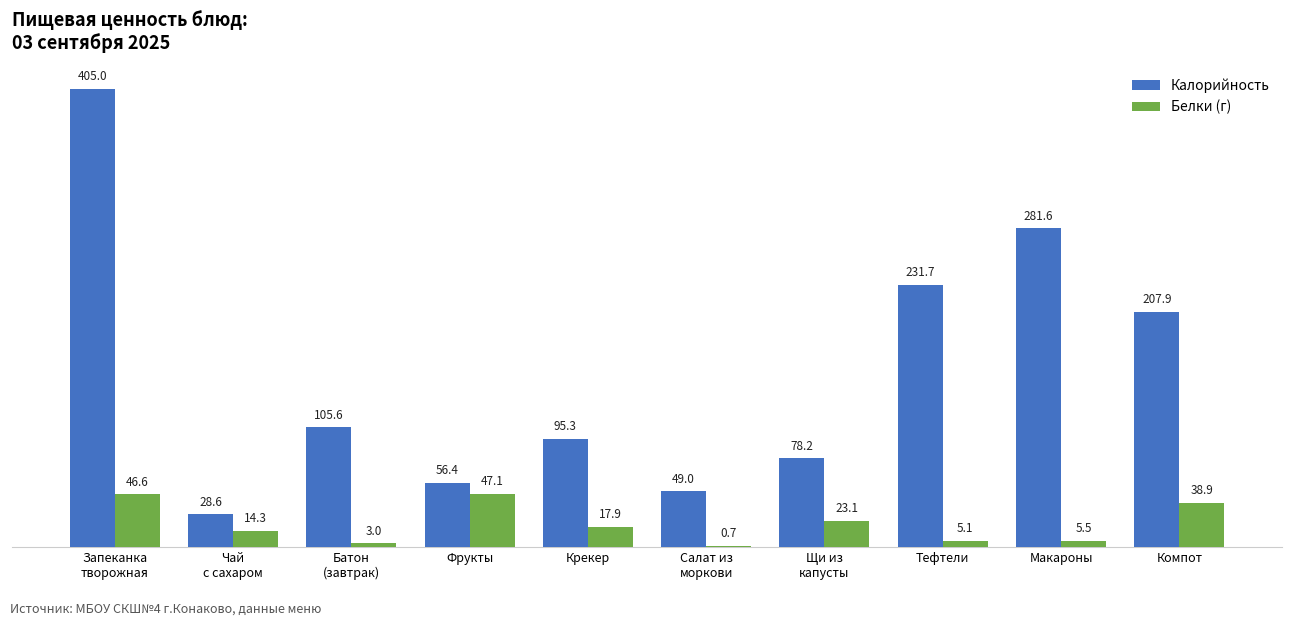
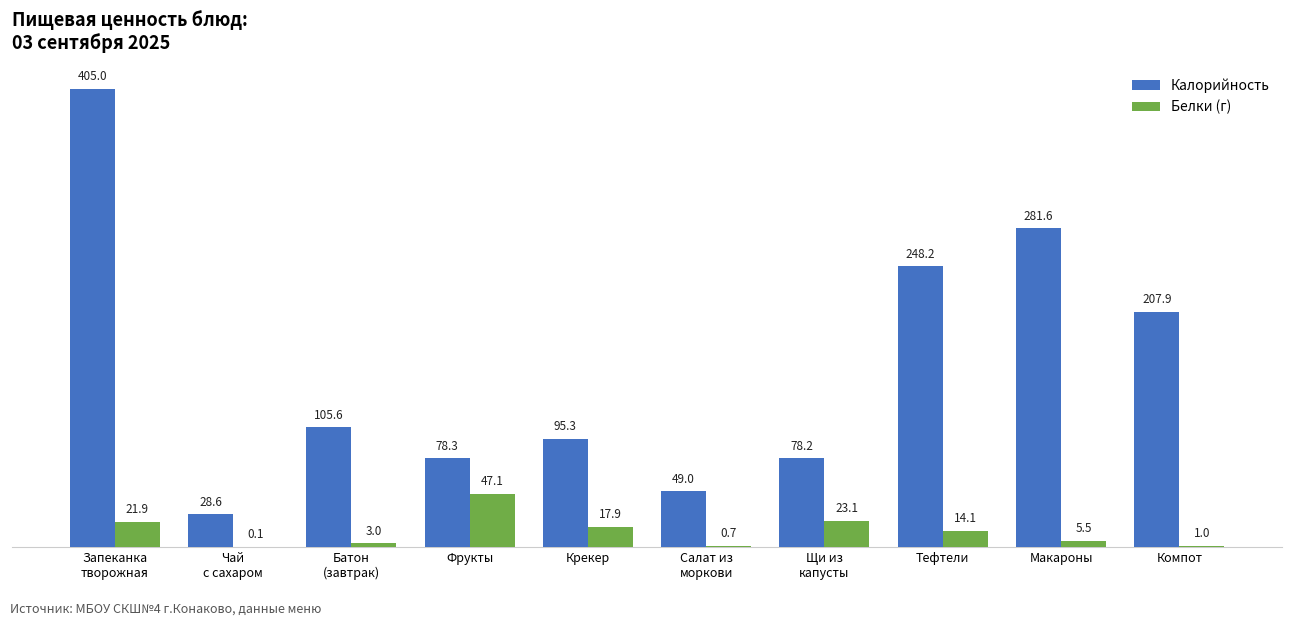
  {
    "Калорийность": {
      "Запеканка творожная": 405.0,
      "Чай с сахаром": 28.6,
      "Батон (завтрак)": 105.6,
-     "Фрукты": 56.4,
+     "Фрукты": 78.3,
      "Крекер": 95.3,
      "Салат из моркови": 49.0,
      "Щи из капусты": 78.2,
-     "Тефтели": 231.7,
+     "Тефтели": 248.2,
      "Макароны": 281.6,
      "Компот": 207.9
    },
    "Белки (г)": {
-     "Запеканка творожная": 46.6,
-     "Чай с сахаром": 14.3,
+     "Запеканка творожная": 21.9,
+     "Чай с сахаром": 0.1,
      "Батон (завтрак)": 3.0,
      "Фрукты": 47.1,
      "Крекер": 17.9,
      "Салат из моркови": 0.7,
      "Щи из капусты": 23.1,
-     "Тефтели": 5.1,
+     "Тефтели": 14.1,
      "Макароны": 5.5,
-     "Компот": 38.9
+     "Компот": 1.0
    }
  }
